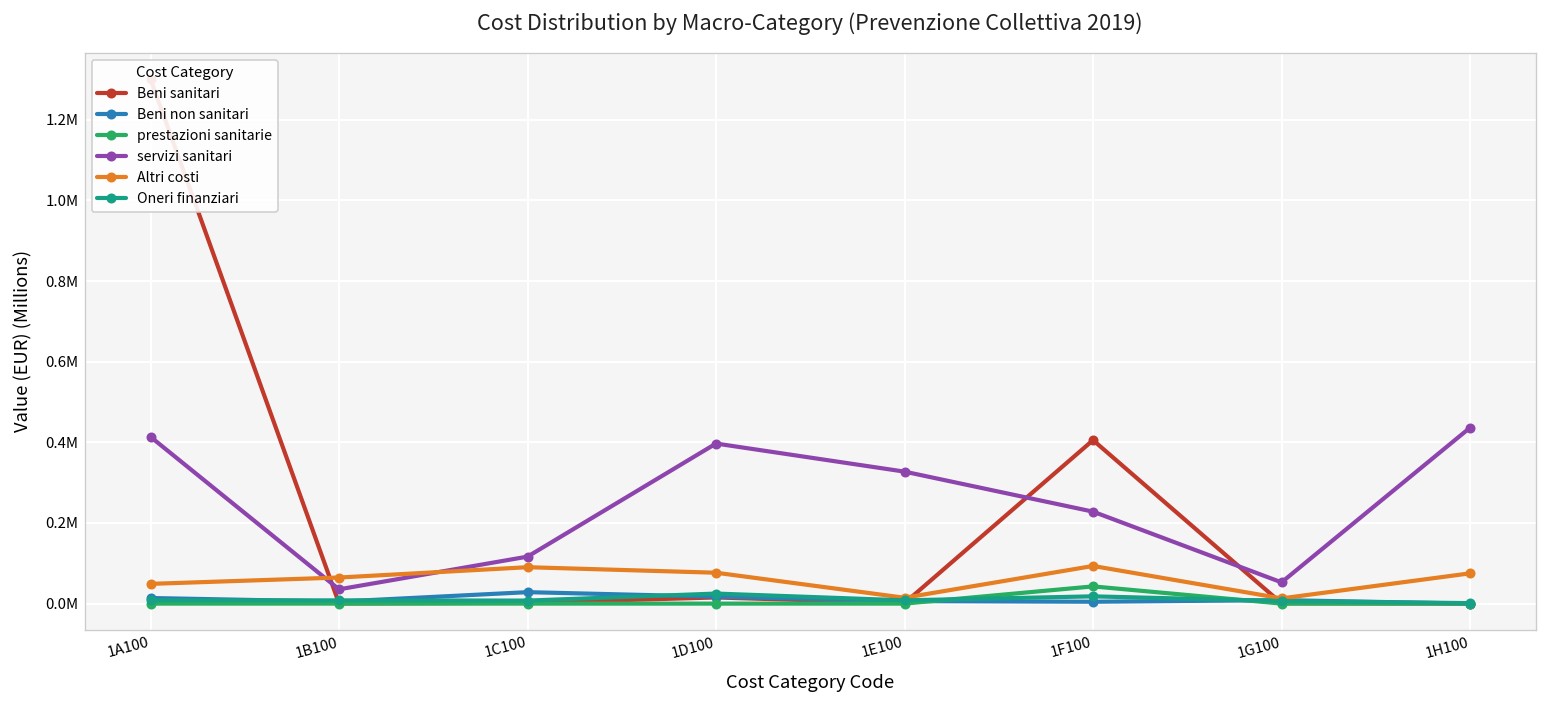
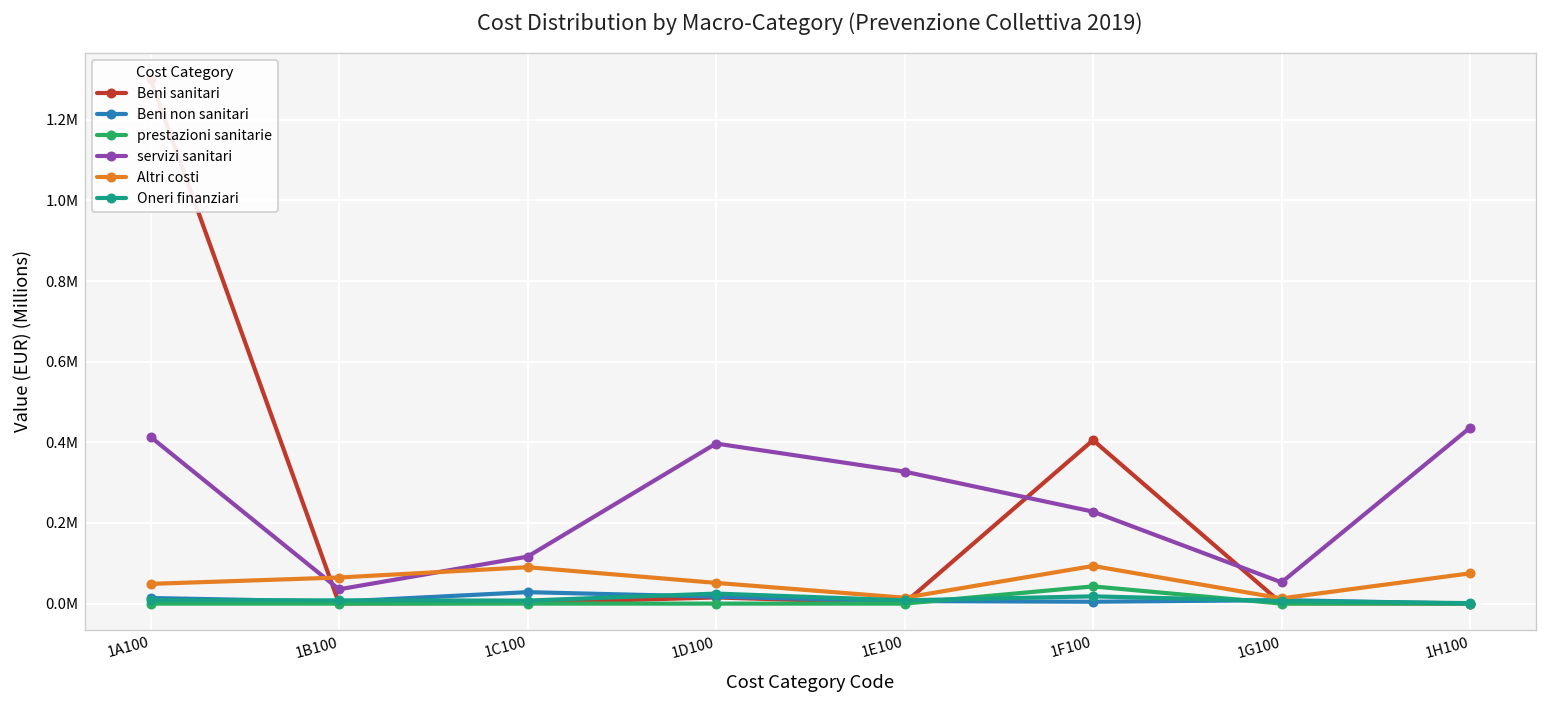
  {
    "Beni sanitari": {
      "1F100": 410000
    },
    "Beni non sanitari": {
      "1C100": 30000,
      "1F100": 0
    },
    "servizi sanitari": {
      "1A100": 410000,
      "1B100": 40000,
      "1C100": 120000,
      "1D100": 400000,
      "1E100": 330000,
      "1F100": 230000,
      "1G100": 50000,
      "1H100": 440000
    },
    "Altri costi": {
      "1A100": 50000,
      "1B100": 60000,
      "1C100": 90000,
-     "1D100": 80000,
+     "1D100": 50000,
      "1F100": 90000,
      "1H100": 80000
    }
  }
